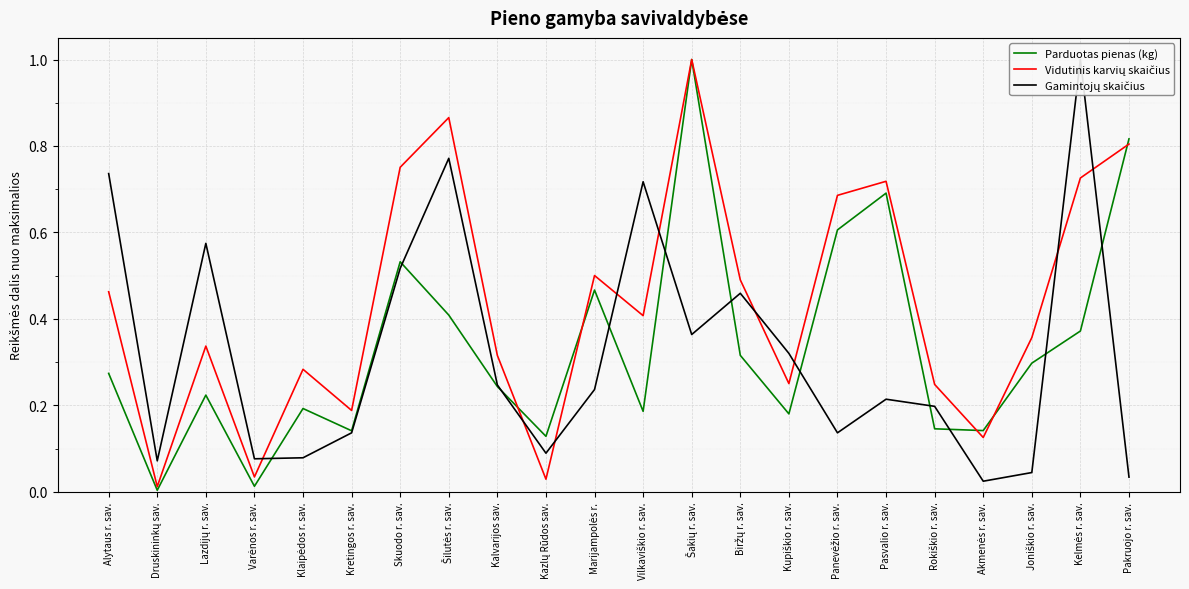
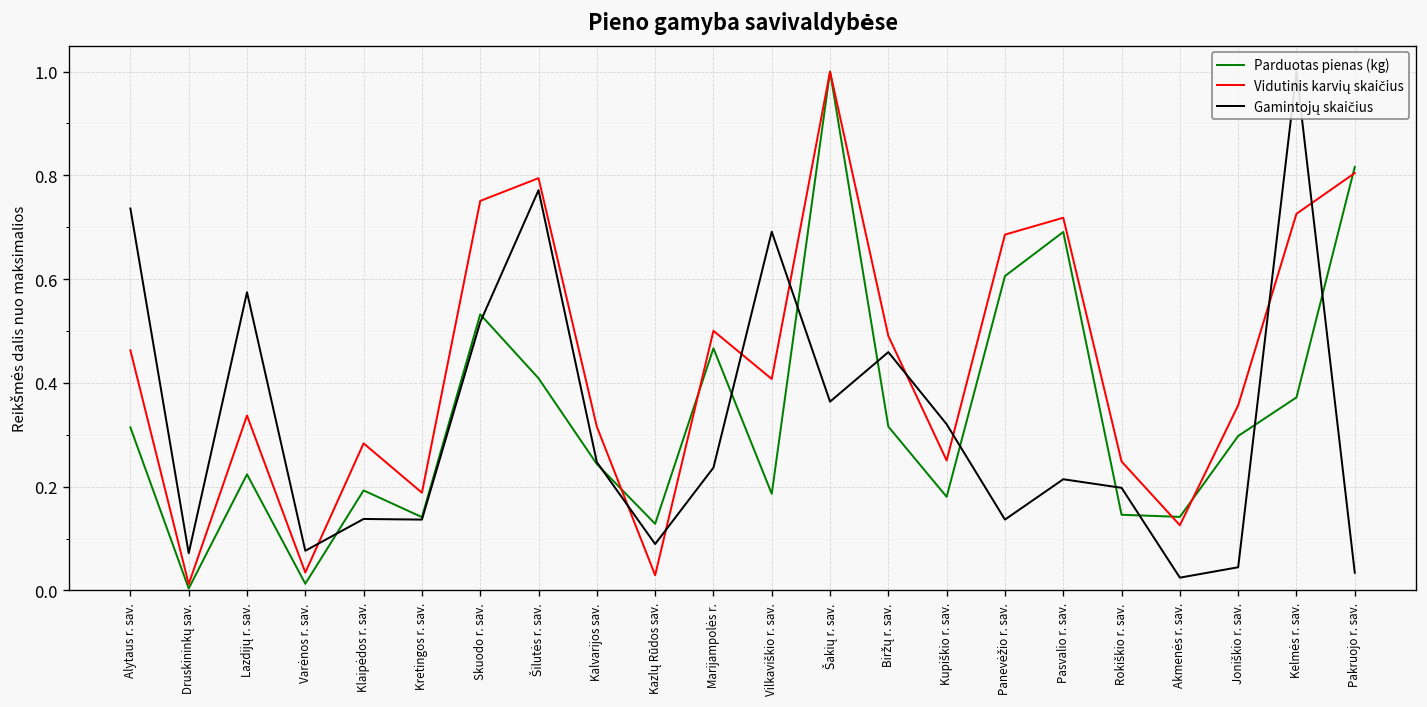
  {
    "Parduotas pienas (kg)": {
-     "Alytaus r. sav.": 0.27,
+     "Alytaus r. sav.": 0.31,
      "Druskininkų sav.": 0.00,
      "Lazdijų r. sav.": 0.22,
      "Varėnos r. sav.": 0.01,
      "Klaipėdos r. sav.": 0.19,
      "Skuodo r. sav.": 0.53,
      "Šilutės r. sav.": 0.41,
      "Kazlų Rūdos sav.": 0.13,
      "Marijampolės r.": 0.47,
      "Vilkaviškio r. sav.": 0.19,
      "Biržų r. sav.": 0.32,
      "Kupiškio r. sav.": 0.18,
      "Panevėžio r. sav.": 0.61,
      "Pasvalio r. sav.": 0.69,
      "Rokiškio r. sav.": 0.15,
      "Akmenės r. sav.": 0.14,
      "Joniškio r. sav.": 0.30,
      "Kelmės r. sav.": 0.37,
      "Pakruojo r. sav.": 0.82
    },
    "Vidutinis karvių skaičius": {
      "Alytaus r. sav.": 0.46,
      "Druskininkų sav.": 0.01,
      "Lazdijų r. sav.": 0.34,
      "Varėnos r. sav.": 0.03,
      "Klaipėdos r. sav.": 0.28,
      "Kretingos r. sav.": 0.19,
      "Skuodo r. sav.": 0.75,
-     "Šilutės r. sav.": 0.87,
+     "Šilutės r. sav.": 0.79,
      "Kalvarijos sav.": 0.32,
      "Kazlų Rūdos sav.": 0.03,
      "Marijampolės r.": 0.50,
      "Vilkaviškio r. sav.": 0.41,
      "Biržų r. sav.": 0.49,
      "Kupiškio r. sav.": 0.25,
      "Panevėžio r. sav.": 0.69,
      "Pasvalio r. sav.": 0.72,
      "Rokiškio r. sav.": 0.25,
      "Akmenės r. sav.": 0.13,
      "Joniškio r. sav.": 0.36,
      "Kelmės r. sav.": 0.73,
      "Pakruojo r. sav.": 0.80
    },
    "Gamintojų skaičius": {
      "Alytaus r. sav.": 0.74,
      "Druskininkų sav.": 0.07,
      "Lazdijų r. sav.": 0.57,
      "Varėnos r. sav.": 0.08,
-     "Klaipėdos r. sav.": 0.08,
+     "Klaipėdos r. sav.": 0.14,
      "Skuodo r. sav.": 0.52,
      "Šilutės r. sav.": 0.77,
      "Kazlų Rūdos sav.": 0.09,
      "Marijampolės r.": 0.24,
-     "Vilkaviškio r. sav.": 0.72,
+     "Vilkaviškio r. sav.": 0.69,
      "Šakių r. sav.": 0.36,
      "Biržų r. sav.": 0.46,
      "Kupiškio r. sav.": 0.32,
      "Panevėžio r. sav.": 0.14,
      "Pasvalio r. sav.": 0.21,
      "Rokiškio r. sav.": 0.20,
      "Akmenės r. sav.": 0.02,
      "Joniškio r. sav.": 0.04,
      "Pakruojo r. sav.": 0.03
    }
  }
